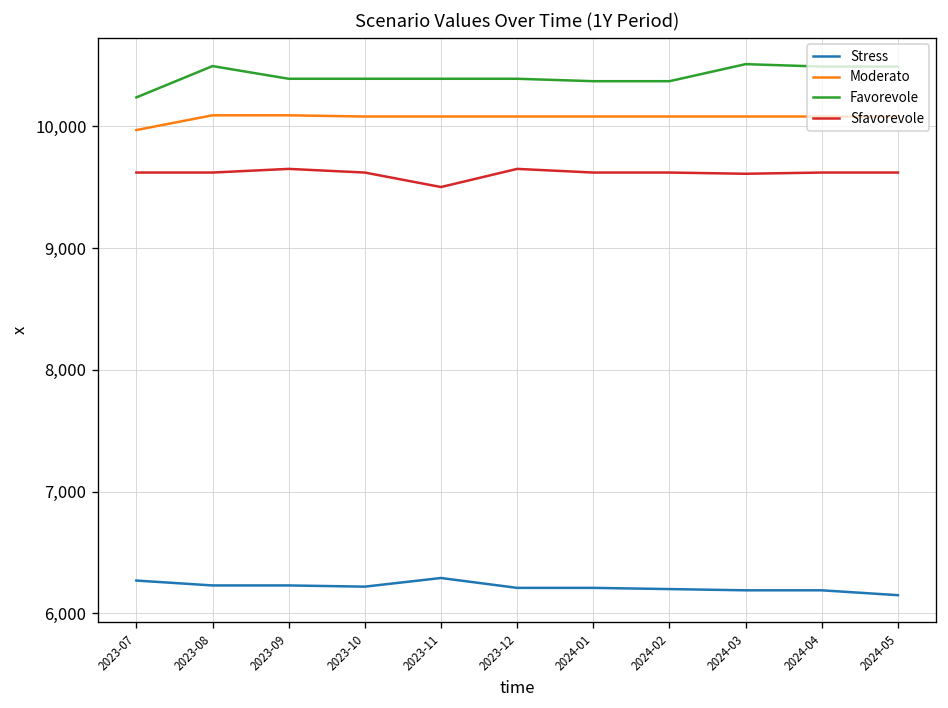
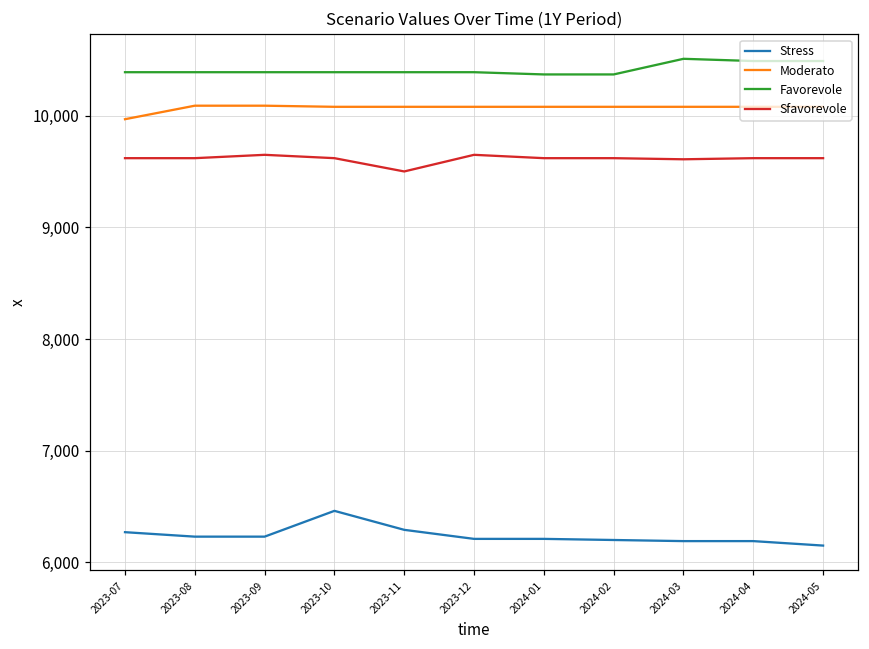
  {
    "Stress": {
      "2023-07": "6,270",
      "2023-08": "6,230",
      "2023-09": "6,230",
-     "2023-10": "6,220",
+     "2023-10": "6,460",
      "2023-11": "6,290",
      "2023-12": "6,210",
      "2024-01": "6,210",
      "2024-02": "6,200",
      "2024-03": "6,190",
      "2024-04": "6,190",
      "2024-05": "6,150"
    },
    "Moderato": {
      "2023-07": "9,970",
      "2023-08": "10,090",
      "2023-09": "10,090",
      "2023-10": "10,080",
      "2023-11": "10,080",
      "2023-12": "10,080",
      "2024-01": "10,080",
      "2024-02": "10,080",
      "2024-03": "10,080"
    },
    "Favorevole": {
-     "2023-07": "10,240",
-     "2023-08": "10,490",
+     "2023-07": "10,390",
+     "2023-08": "10,390",
      "2023-09": "10,390",
      "2023-10": "10,390",
      "2023-11": "10,390",
      "2023-12": "10,390",
      "2024-01": "10,370",
      "2024-02": "10,370",
      "2024-03": "10,510"
    },
    "Sfavorevole": {
      "2023-07": "9,620",
      "2023-08": "9,620",
      "2023-09": "9,650",
      "2023-10": "9,620",
      "2023-11": "9,500",
      "2023-12": "9,650",
      "2024-01": "9,620",
      "2024-02": "9,620",
      "2024-03": "9,610",
      "2024-04": "9,620",
      "2024-05": "9,620"
    }
  }
